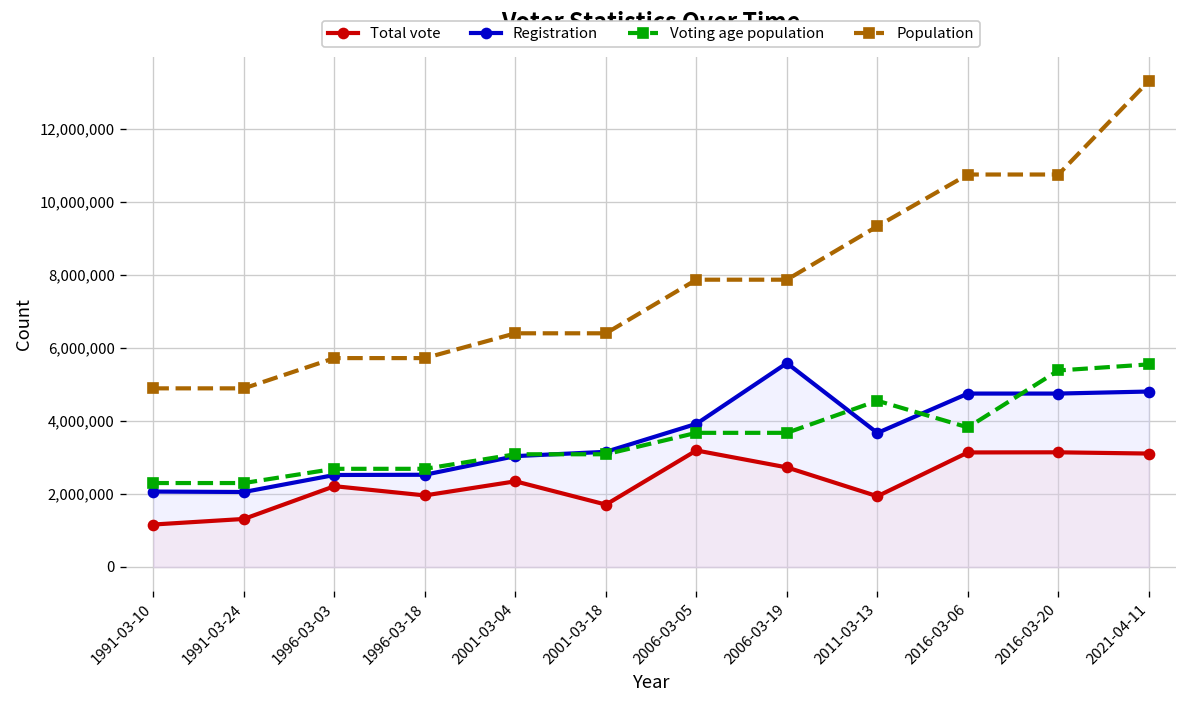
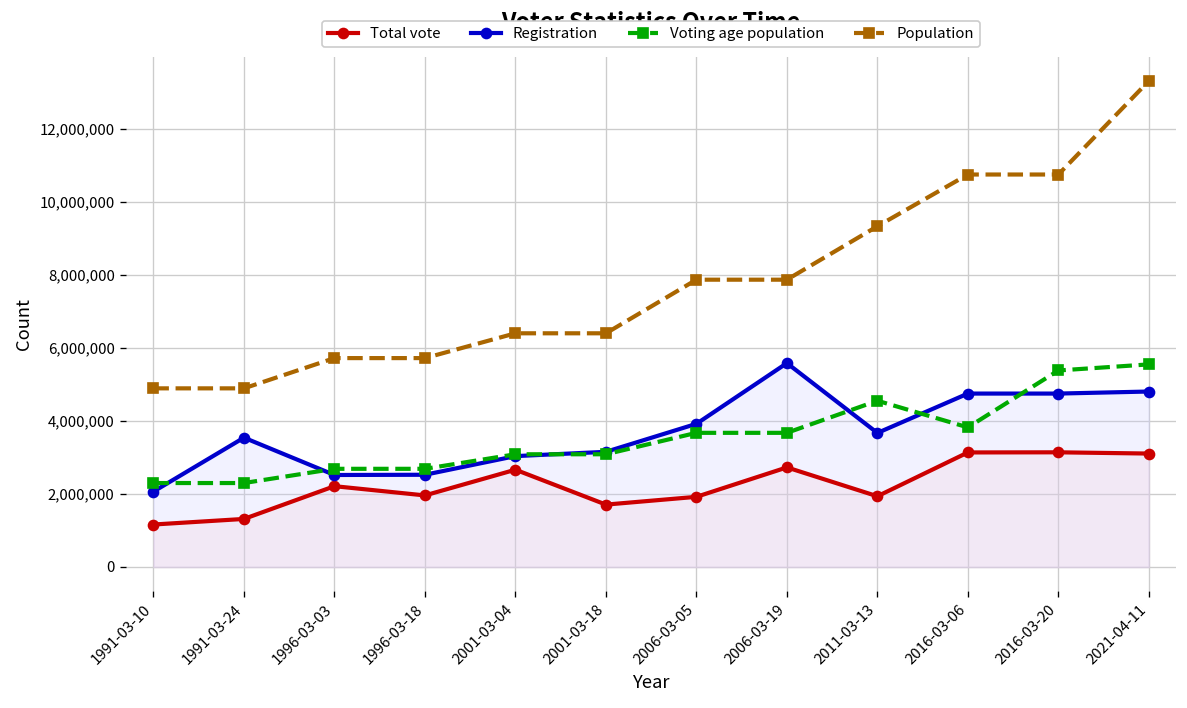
  {
    "Total vote": {
      "1991-03-10": "1,200,000",
      "1991-03-24": "1,300,000",
      "1996-03-03": "2,200,000",
      "1996-03-18": "2,000,000",
-     "2001-03-04": "2,300,000",
+     "2001-03-04": "2,700,000",
      "2001-03-18": "1,700,000",
-     "2006-03-05": "3,200,000",
+     "2006-03-05": "1,900,000",
      "2006-03-19": "2,700,000",
      "2011-03-13": "1,900,000",
      "2016-03-06": "3,100,000",
      "2016-03-20": "3,100,000",
      "2021-04-11": "3,100,000"
    },
    "Registration": {
      "1991-03-10": "2,100,000",
-     "1991-03-24": "2,100,000",
+     "1991-03-24": "3,500,000",
      "1996-03-03": "2,500,000",
      "1996-03-18": "2,500,000",
      "2006-03-05": "3,900,000",
      "2006-03-19": "5,600,000",
      "2011-03-13": "3,700,000",
      "2016-03-06": "4,700,000",
      "2016-03-20": "4,700,000",
      "2021-04-11": "4,800,000"
    },
    "Voting age population": {
      "1991-03-10": "2,300,000",
      "1991-03-24": "2,300,000",
      "1996-03-03": "2,700,000",
      "1996-03-18": "2,700,000",
      "2006-03-05": "3,700,000",
      "2006-03-19": "3,700,000",
      "2011-03-13": "4,600,000",
      "2016-03-06": "3,800,000",
      "2016-03-20": "5,400,000",
      "2021-04-11": "5,500,000"
    },
    "Population": {
      "1991-03-10": "4,900,000",
      "1991-03-24": "4,900,000",
      "1996-03-03": "5,700,000",
      "1996-03-18": "5,700,000",
      "2001-03-04": "6,400,000",
      "2001-03-18": "6,400,000",
      "2006-03-05": "7,900,000",
      "2006-03-19": "7,900,000",
      "2011-03-13": "9,300,000",
      "2016-03-06": "10,700,000",
      "2016-03-20": "10,700,000",
      "2021-04-11": "13,300,000"
    }
  }
